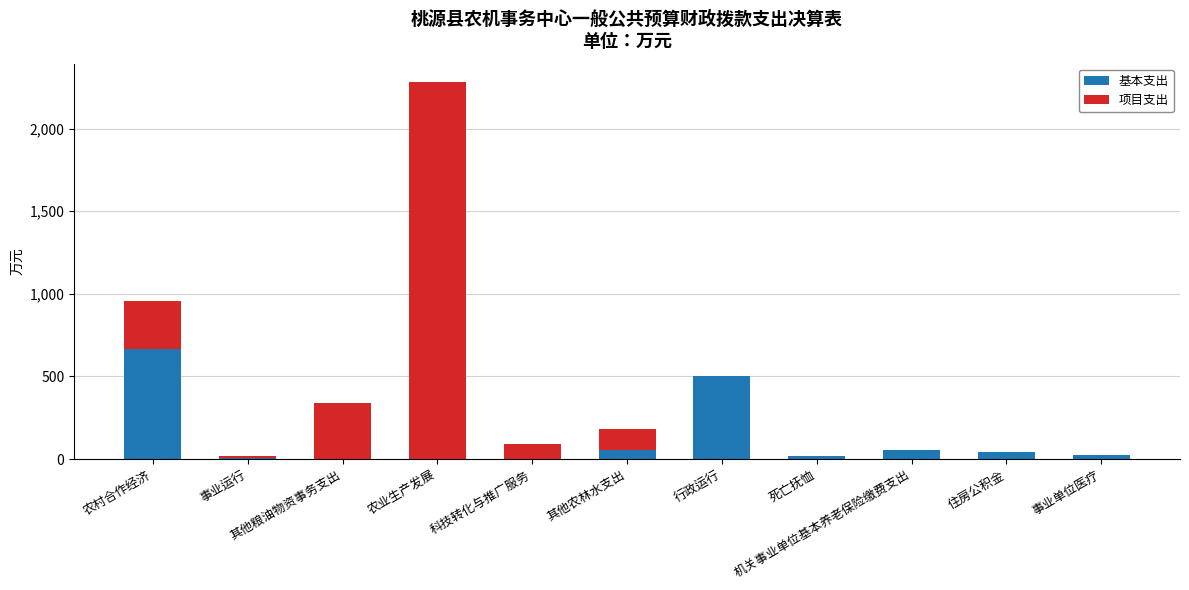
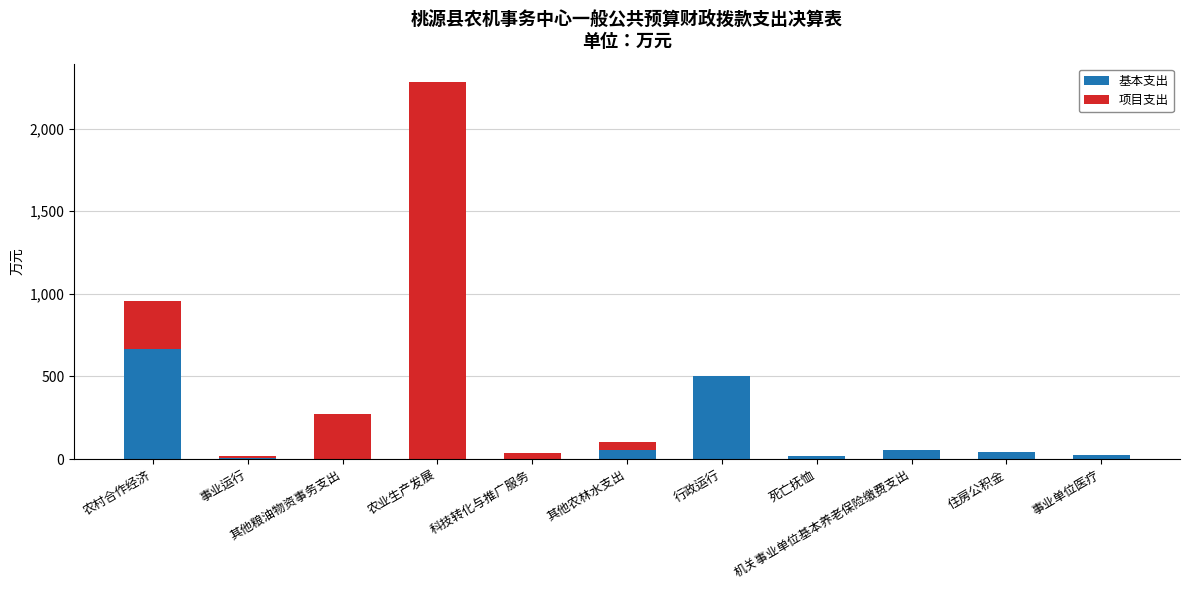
  {
    "基本支出": {
      "农村合作经济": "660",
      "其他粮油物资事务支出": "0",
      "农业生产发展": "0",
      "科技转化与推广服务": "0",
      "其他农林水支出": "50",
      "行政运行": "500",
      "死亡抚恤": "20",
      "机关事业单位基本养老保险缴费支出": "60",
      "住房公积金": "50",
      "事业单位医疗": "20"
    },
    "项目支出": {
      "农村合作经济": "290",
-     "其他粮油物资事务支出": "340",
+     "其他粮油物资事务支出": "270",
      "农业生产发展": "2,280",
-     "科技转化与推广服务": "90",
-     "其他农林水支出": "130",
+     "科技转化与推广服务": "40",
+     "其他农林水支出": "50",
      "行政运行": "0",
      "死亡抚恤": "0",
      "机关事业单位基本养老保险缴费支出": "0",
      "住房公积金": "0",
      "事业单位医疗": "0"
    }
  }
